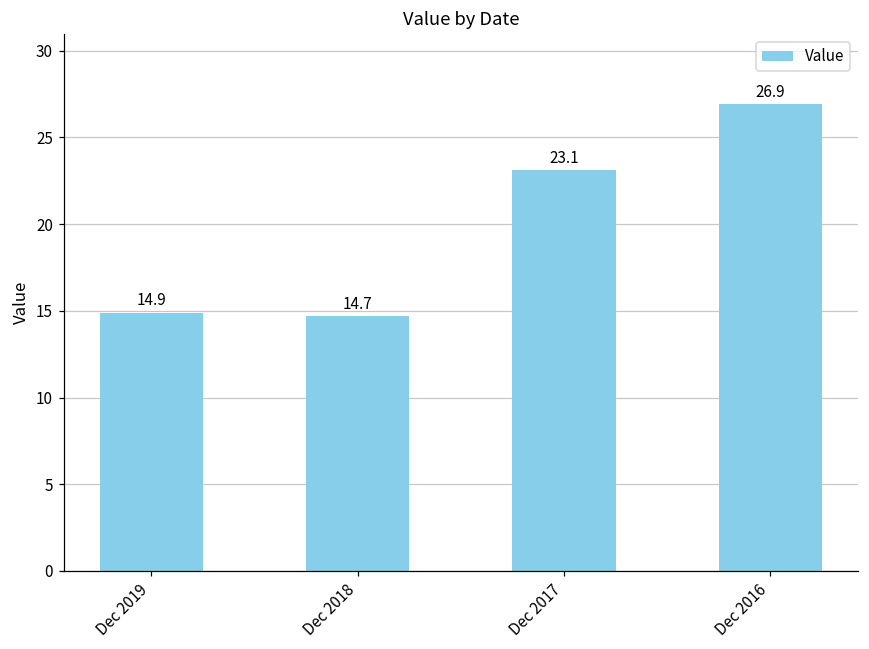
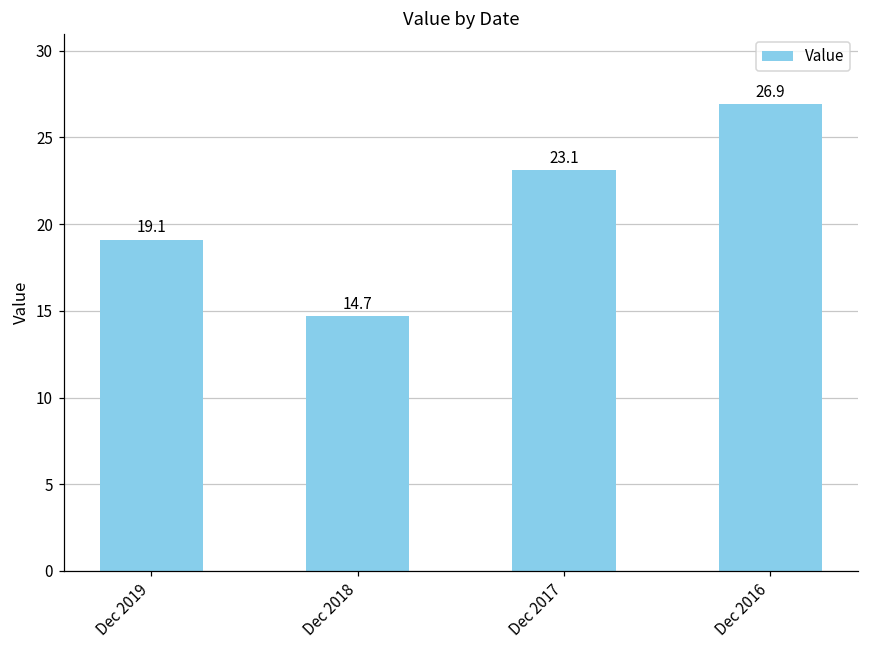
  {
-   "Dec 2019": 14.9,
+   "Dec 2019": 19.1,
    "Dec 2018": 14.7,
    "Dec 2017": 23.1,
    "Dec 2016": 26.9
  }
